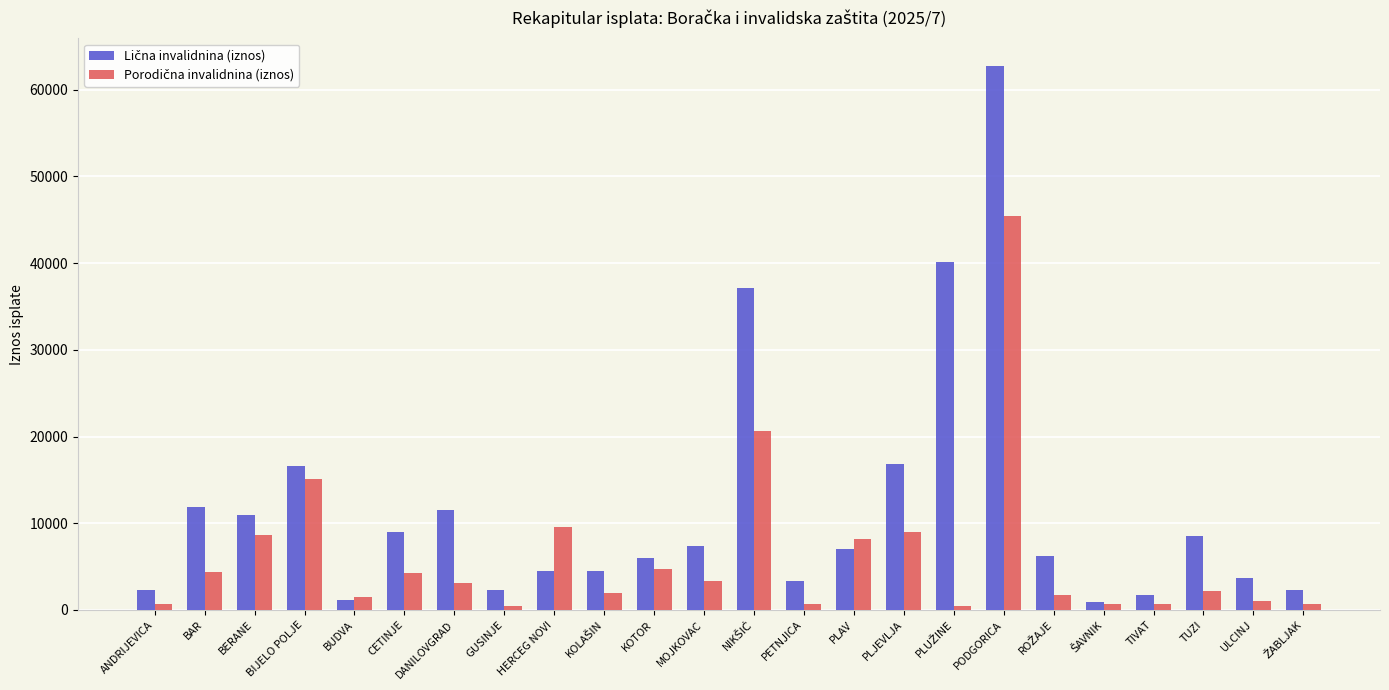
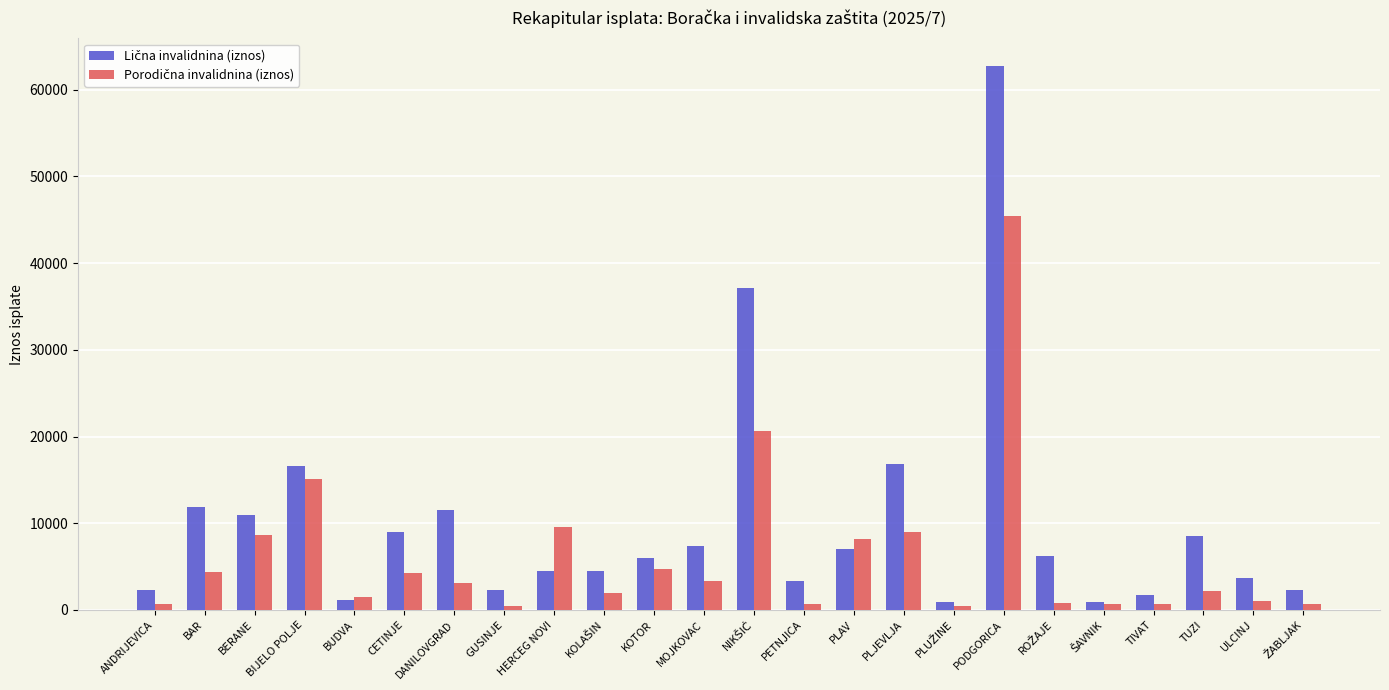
  {
    "Lična invalidnina (iznos)": {
      "ANDRIJEVICA": 2000,
      "BAR": 12000,
      "BERANE": 11000,
      "BIJELO POLJE": 17000,
      "BUDVA": 1000,
      "CETINJE": 9000,
      "DANILOVGRAD": 12000,
      "GUSINJE": 2000,
      "HERCEG NOVI": 5000,
      "KOLAŠIN": 5000,
      "KOTOR": 6000,
      "MOJKOVAC": 7000,
      "NIKŠIĆ": 37000,
      "PETNJICA": 3000,
      "PLAV": 7000,
      "PLJEVLJA": 17000,
-     "PLUŽINE": 40000,
+     "PLUŽINE": 1000,
      "PODGORICA": 63000,
      "ROŽAJE": 6000,
      "ŠAVNIK": 1000,
      "TIVAT": 2000,
      "TUZI": 9000,
      "ULCINJ": 4000,
      "ŽABLJAK": 2000
    },
    "Porodična invalidnina (iznos)": {
      "ANDRIJEVICA": 1000,
      "BAR": 4000,
      "BERANE": 9000,
      "BIJELO POLJE": 15000,
      "BUDVA": 1000,
      "CETINJE": 4000,
      "DANILOVGRAD": 3000,
      "GUSINJE": 0,
      "HERCEG NOVI": 10000,
      "KOLAŠIN": 2000,
      "KOTOR": 5000,
      "MOJKOVAC": 3000,
      "NIKŠIĆ": 21000,
      "PETNJICA": 1000,
      "PLAV": 8000,
      "PLJEVLJA": 9000,
      "PLUŽINE": 0,
      "PODGORICA": 45000,
-     "ROŽAJE": 2000,
+     "ROŽAJE": 1000,
      "ŠAVNIK": 1000,
      "TIVAT": 1000,
      "TUZI": 2000,
      "ULCINJ": 1000,
      "ŽABLJAK": 1000
    }
  }
